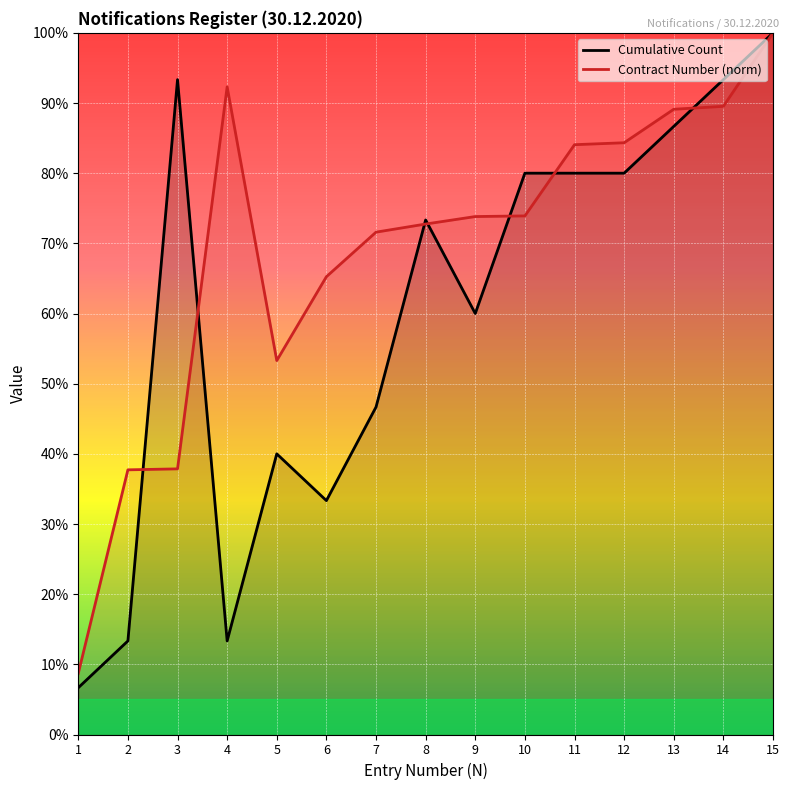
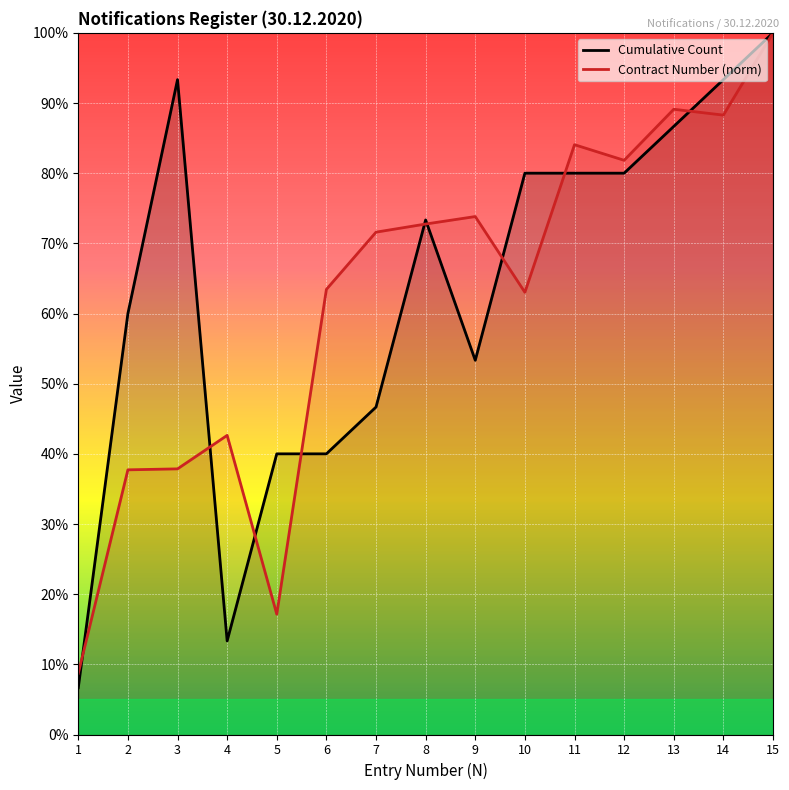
  {
    "Cumulative Count": {
      "1": "7%",
-     "2": "13%",
+     "2": "60%",
      "3": "93%",
      "4": "13%",
      "5": "40%",
-     "6": "33%",
+     "6": "40%",
      "7": "47%",
      "8": "73%",
-     "9": "60%",
+     "9": "53%",
      "10": "80%",
      "11": "80%",
      "12": "80%",
      "13": "87%"
    },
    "Contract Number (norm)": {
      "1": "9%",
      "2": "38%",
      "3": "38%",
-     "4": "92%",
-     "5": "53%",
-     "6": "65%",
+     "4": "43%",
+     "5": "17%",
+     "6": "63%",
      "7": "72%",
      "8": "73%",
      "9": "74%",
-     "10": "74%",
+     "10": "63%",
      "11": "84%",
-     "12": "84%",
+     "12": "82%",
      "13": "89%",
-     "14": "90%"
+     "14": "88%"
    }
  }
